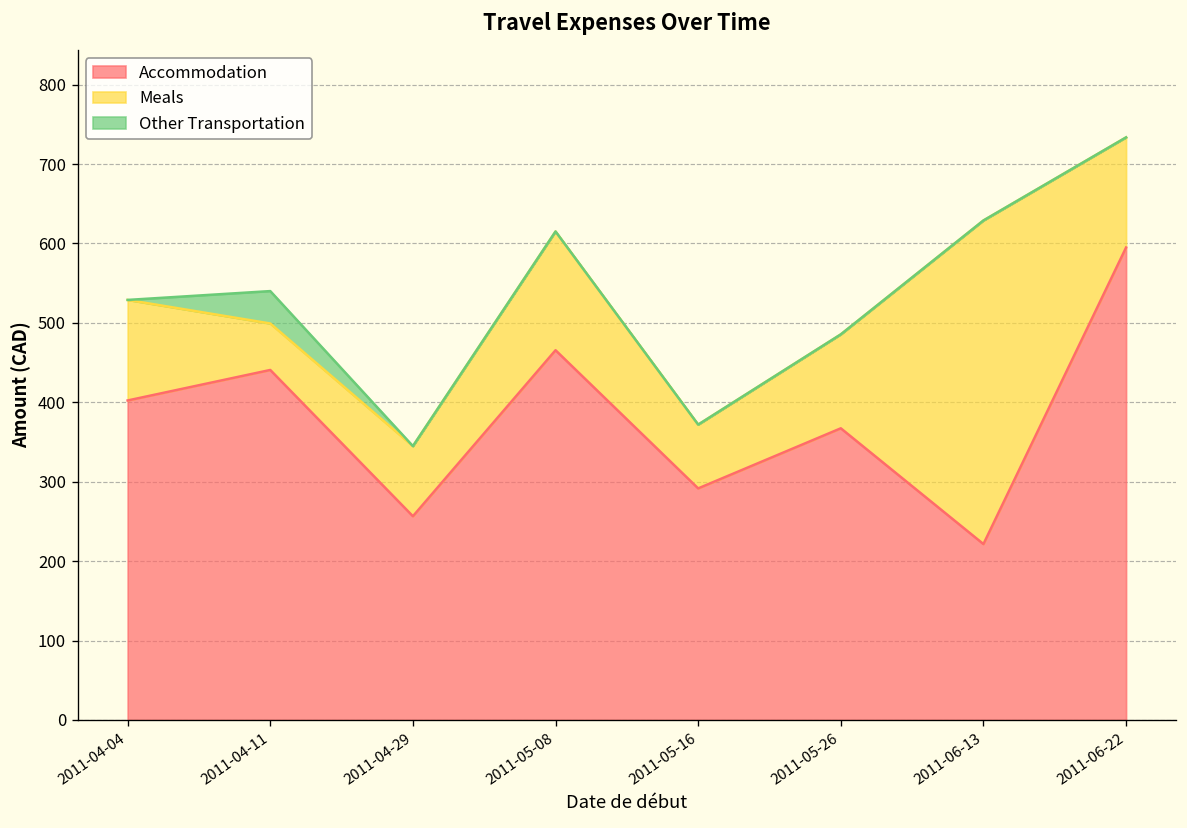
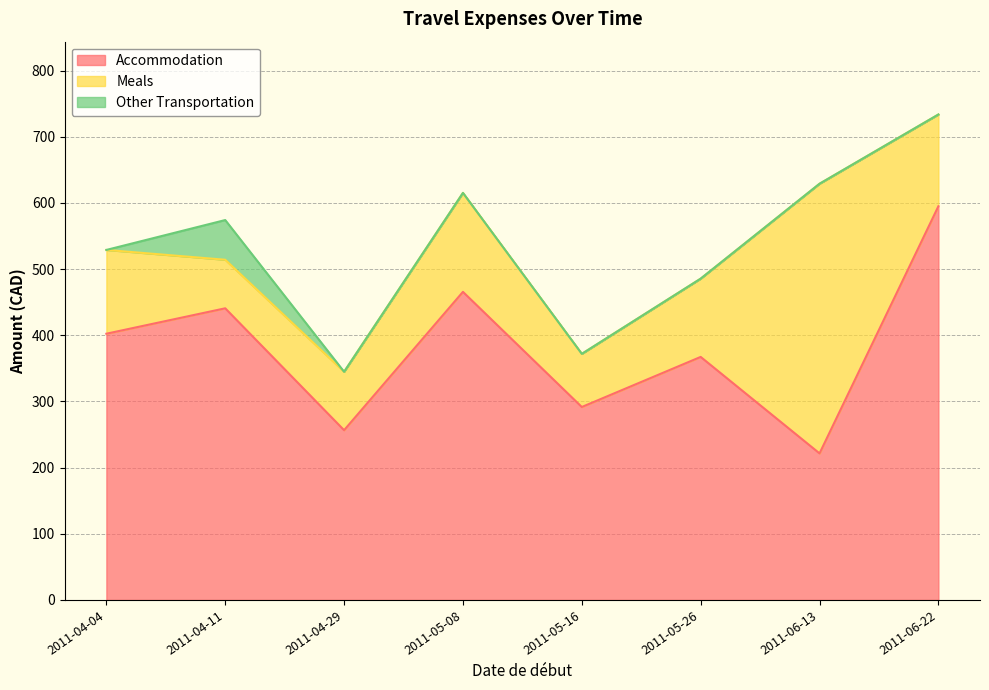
  {
    "Accommodation": {
      "2011-04-04": 400,
      "2011-04-11": 440,
      "2011-04-29": 260,
      "2011-05-08": 470,
      "2011-05-16": 290,
      "2011-05-26": 370,
      "2011-06-13": 220,
      "2011-06-22": 590
    },
    "Meals": {
-     "2011-04-11": 60
+     "2011-04-11": 70
    },
    "Other Transportation": {
-     "2011-04-11": 40
+     "2011-04-11": 60
    }
  }
